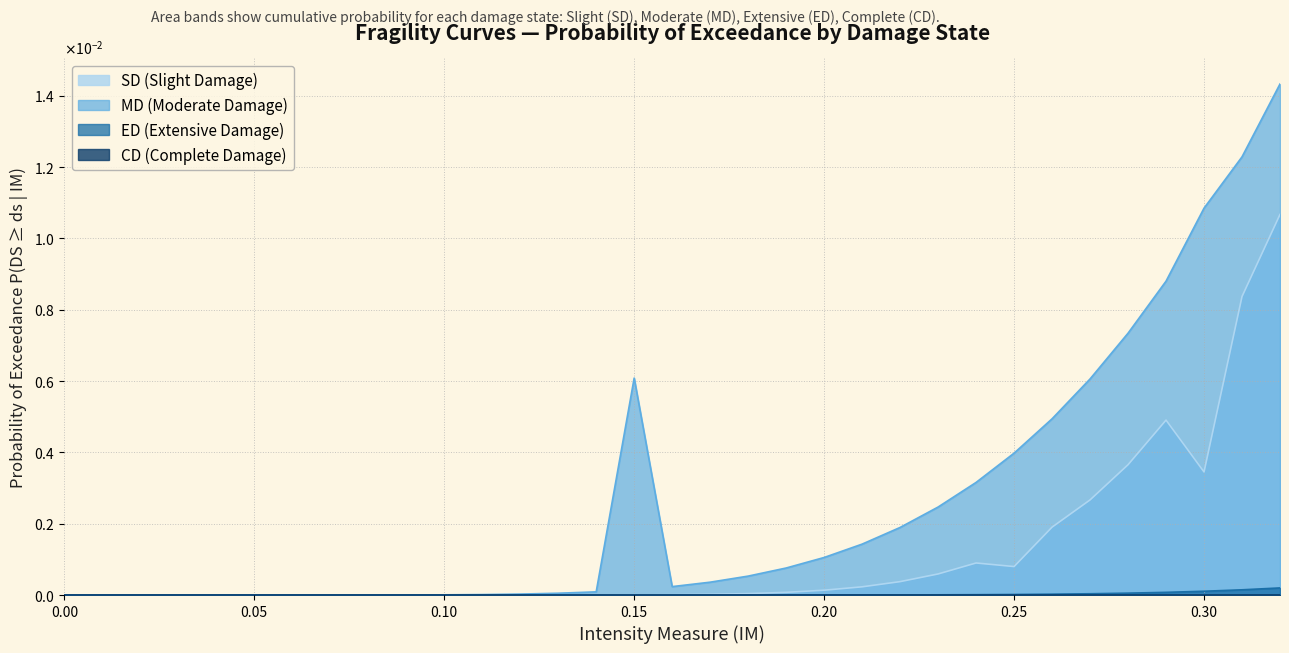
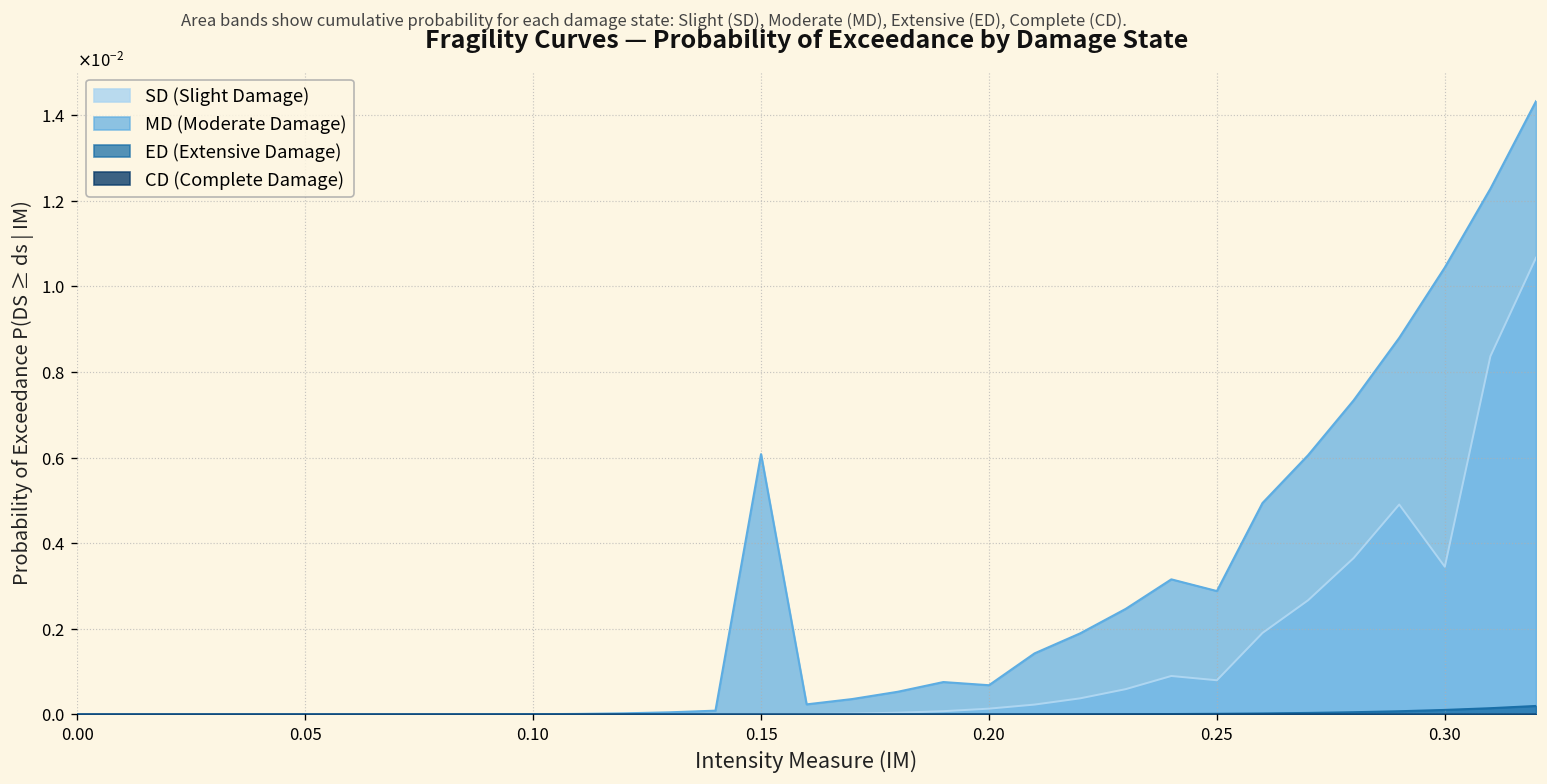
  {
    "SD (Slight Damage)": {
      "0.20": 0.0001,
      "0.25": 0.0008,
      "0.30": 0.0035
    },
    "MD (Moderate Damage)": {
      "0.15": 0.0061,
-     "0.20": 0.0011,
-     "0.25": 0.0040,
-     "0.30": 0.0108
+     "0.20": 0.0007,
+     "0.25": 0.0029,
+     "0.30": 0.0104
    },
    "ED (Extensive Damage)": {
      "0.30": 0.0001
    },
    "CD (Complete Damage)": {
      "0.30": 0.0000
    }
  }
